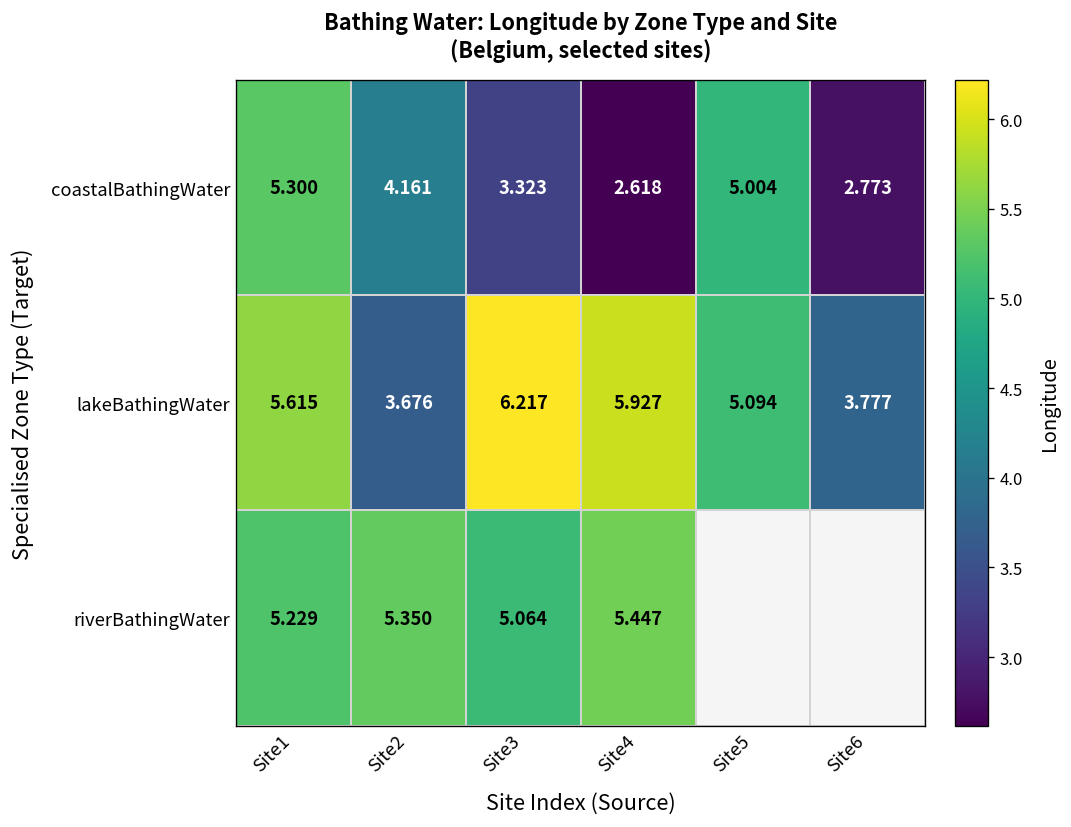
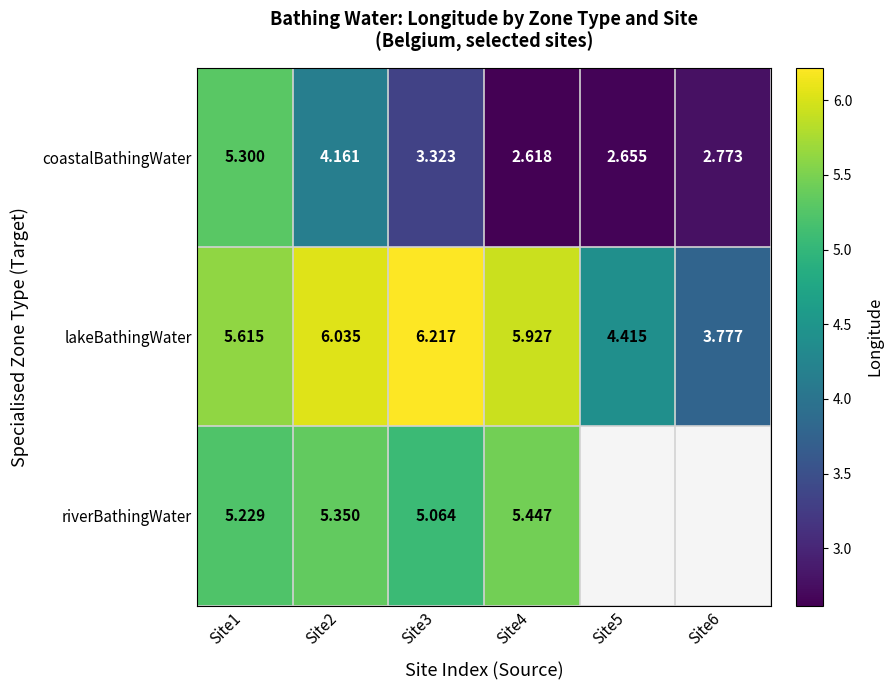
  {
    "coastalBathingWater": {
      "Site1": 5.300,
      "Site2": 4.161,
      "Site3": 3.323,
      "Site4": 2.618,
-     "Site5": 5.004,
+     "Site5": 2.655,
      "Site6": 2.773
    },
    "lakeBathingWater": {
      "Site1": 5.615,
-     "Site2": 3.676,
+     "Site2": 6.035,
      "Site3": 6.217,
      "Site4": 5.927,
-     "Site5": 5.094,
+     "Site5": 4.415,
      "Site6": 3.777
    },
    "riverBathingWater": {
      "Site1": 5.229,
      "Site2": 5.350,
      "Site3": 5.064,
      "Site4": 5.447
    }
  }
